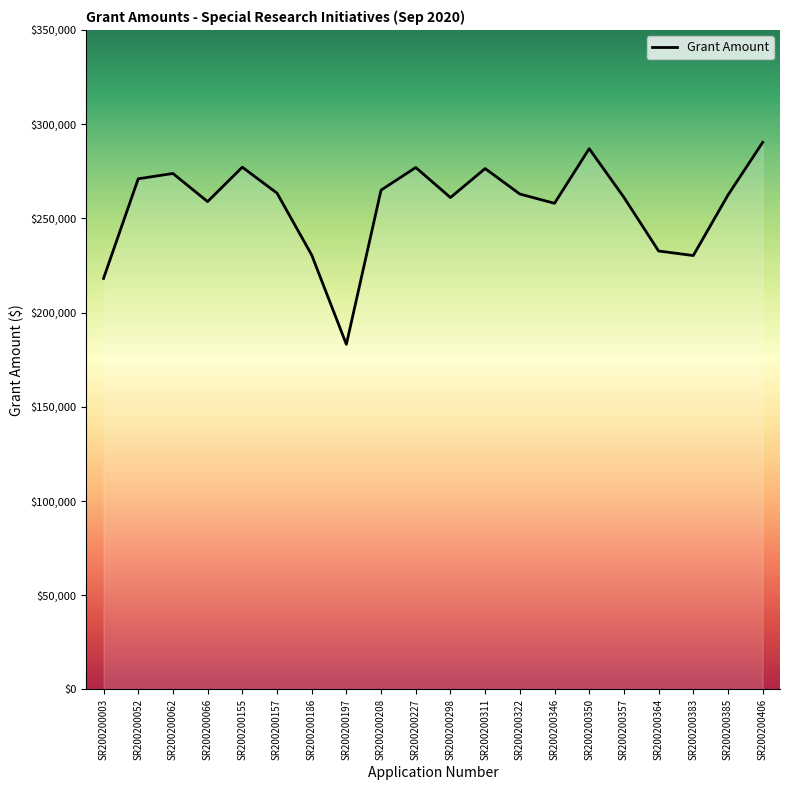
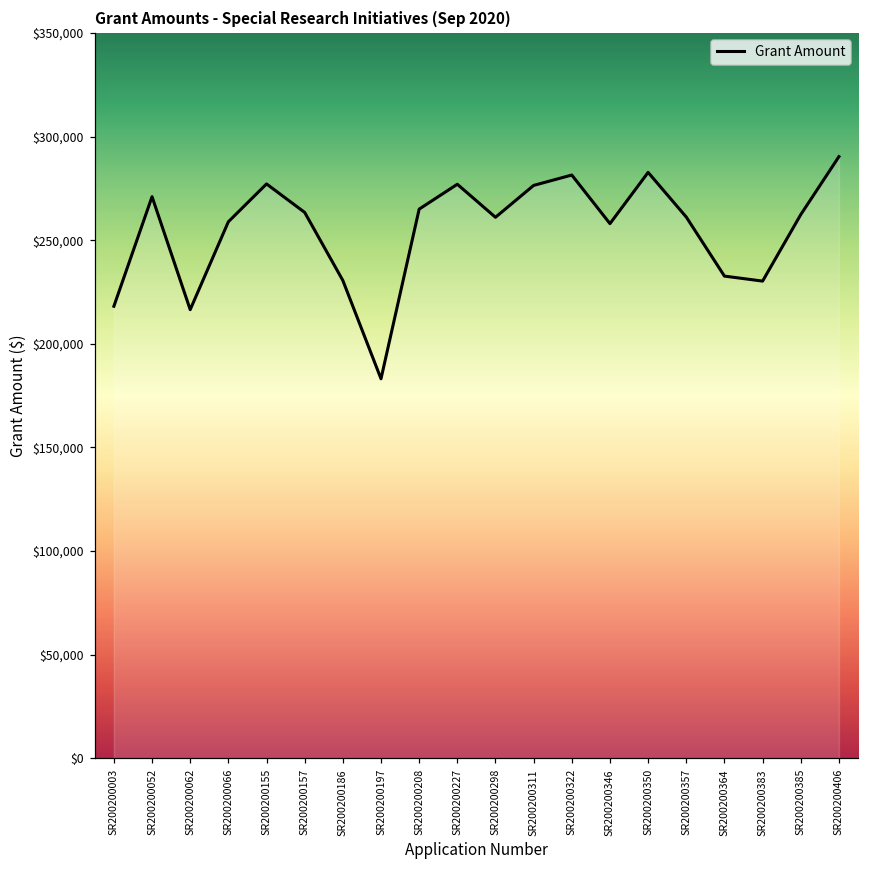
  {
    "SR200200003": "$218,000",
    "SR200200052": "$271,000",
-   "SR200200062": "$274,000",
+   "SR200200062": "$217,000",
    "SR200200066": "$259,000",
    "SR200200155": "$277,000",
    "SR200200157": "$263,000",
    "SR200200186": "$231,000",
    "SR200200197": "$183,000",
    "SR200200208": "$265,000",
    "SR200200227": "$277,000",
    "SR200200298": "$261,000",
    "SR200200311": "$276,000",
-   "SR200200322": "$263,000",
+   "SR200200322": "$281,000",
    "SR200200346": "$258,000",
-   "SR200200350": "$287,000",
+   "SR200200350": "$283,000",
    "SR200200357": "$261,000",
    "SR200200364": "$233,000",
    "SR200200383": "$230,000",
    "SR200200385": "$262,000",
    "SR200200406": "$290,000"
  }
